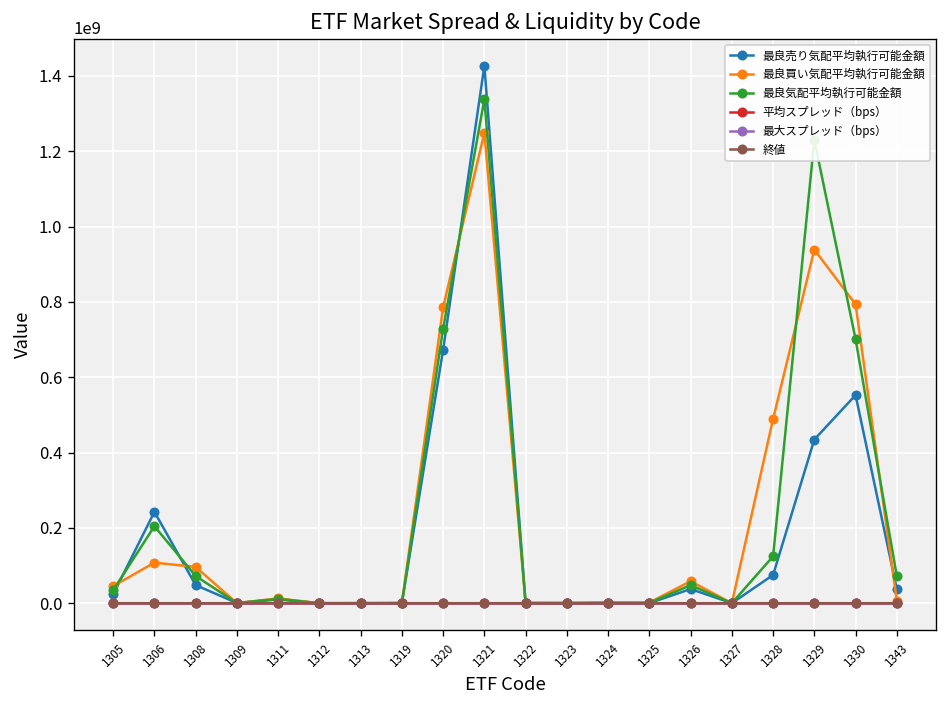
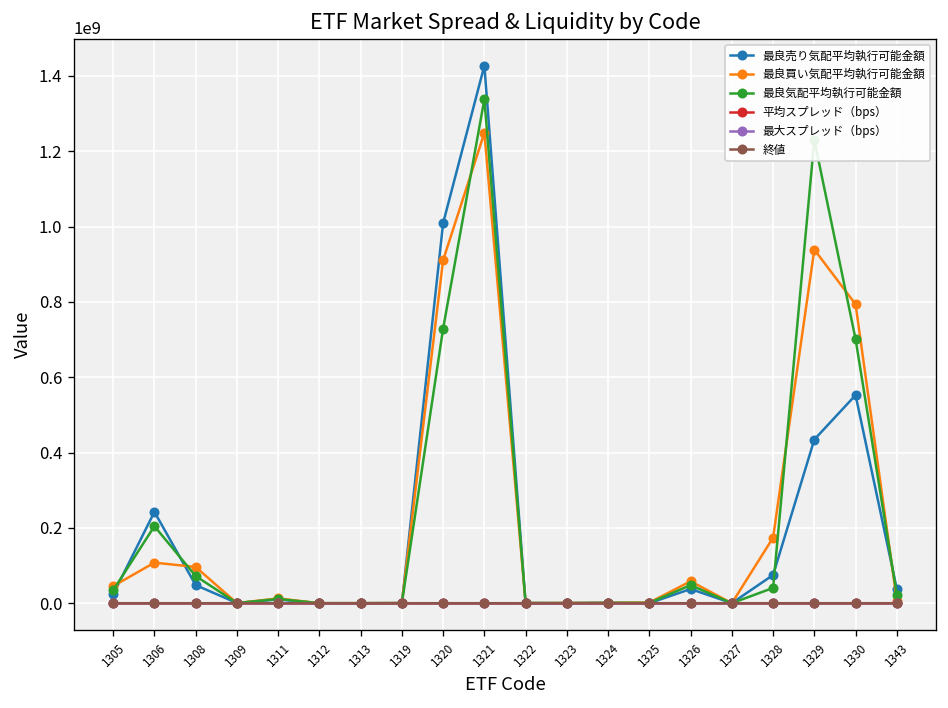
  {
    "最良売り気配平均執行可能金額": {
      "1305": 20000000,
      "1306": 240000000,
      "1308": 50000000,
-     "1320": 670000000,
+     "1320": 1010000000,
      "1321": 1430000000,
      "1326": 40000000,
      "1328": 70000000,
      "1329": 430000000,
      "1330": 550000000,
      "1343": 40000000
    },
    "最良買い気配平均執行可能金額": {
      "1305": 50000000,
      "1306": 110000000,
      "1308": 100000000,
-     "1320": 790000000,
+     "1320": 910000000,
      "1321": 1250000000,
      "1326": 60000000,
-     "1328": 490000000,
+     "1328": 170000000,
      "1329": 940000000,
      "1330": 790000000
    },
    "最良気配平均執行可能金額": {
      "1305": 30000000,
      "1306": 200000000,
      "1308": 70000000,
      "1320": 730000000,
      "1321": 1340000000,
      "1326": 50000000,
-     "1328": 120000000,
+     "1328": 40000000,
      "1330": 700000000,
-     "1343": 70000000
+     "1343": 20000000
    },
    "終値": {
      "1305": 0,
      "1306": 0,
      "1308": 0,
      "1311": 0,
      "1320": 0,
      "1321": 0,
      "1326": 0,
      "1328": 0,
      "1329": 0,
      "1330": 0
    }
  }
